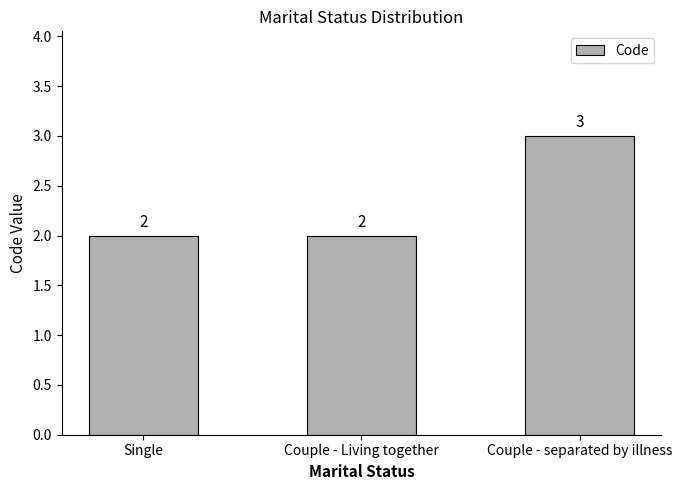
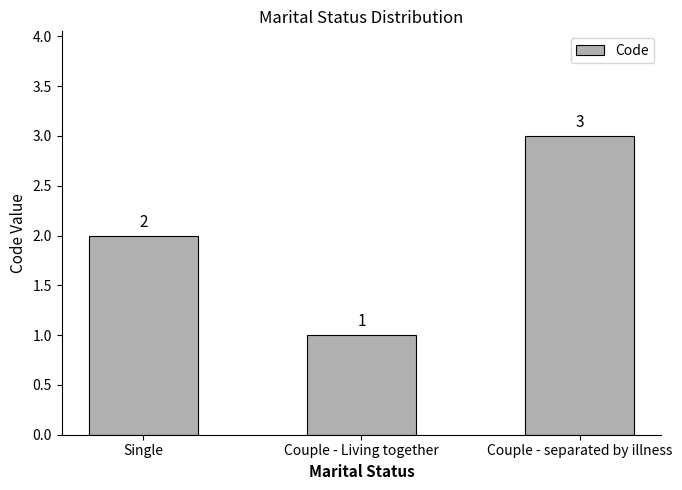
  {
    "Single": 2,
-   "Couple - Living together": 2,
+   "Couple - Living together": 1,
    "Couple - separated by illness": 3
  }
